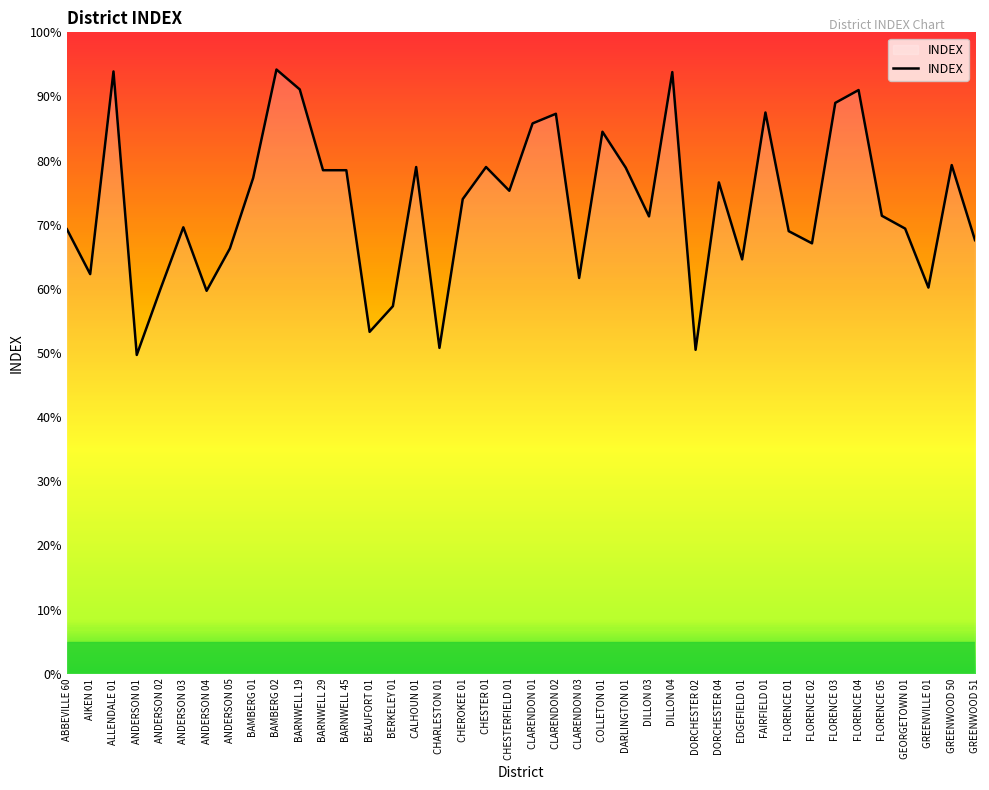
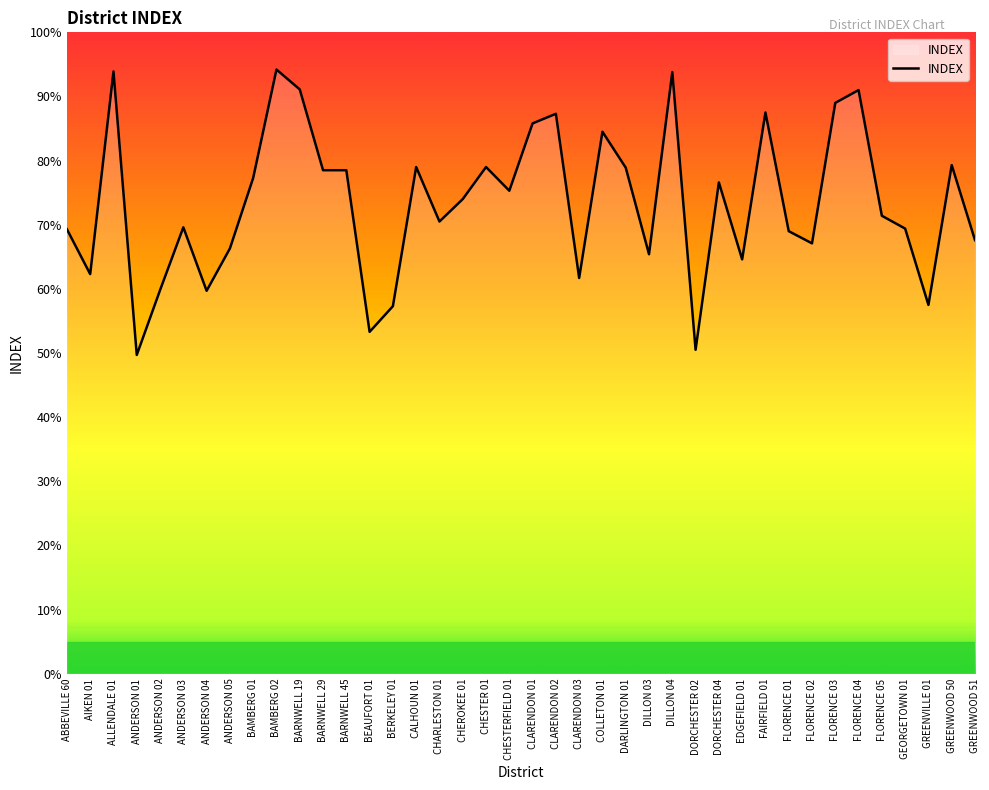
  {
    "ABBEVILLE 60": "69%",
    "AIKEN 01": "62%",
    "ALLENDALE 01": "94%",
    "ANDERSON 01": "50%",
    "ANDERSON 02": "60%",
    "ANDERSON 03": "70%",
    "ANDERSON 04": "60%",
    "ANDERSON 05": "66%",
    "BAMBERG 01": "77%",
    "BAMBERG 02": "94%",
    "BARNWELL 19": "91%",
    "BARNWELL 29": "79%",
    "BARNWELL 45": "79%",
    "BEAUFORT 01": "53%",
    "BERKELEY 01": "57%",
    "CALHOUN 01": "79%",
-   "CHARLESTON 01": "51%",
+   "CHARLESTON 01": "71%",
    "CHEROKEE 01": "74%",
    "CHESTER 01": "79%",
    "CHESTERFIELD 01": "75%",
    "CLARENDON 01": "86%",
    "CLARENDON 02": "87%",
    "CLARENDON 03": "62%",
    "COLLETON 01": "85%",
    "DARLINGTON 01": "79%",
-   "DILLON 03": "71%",
+   "DILLON 03": "65%",
    "DILLON 04": "94%",
    "DORCHESTER 02": "51%",
    "DORCHESTER 04": "77%",
    "EDGEFIELD 01": "65%",
    "FAIRFIELD 01": "88%",
    "FLORENCE 01": "69%",
    "FLORENCE 02": "67%",
    "FLORENCE 03": "89%",
    "FLORENCE 04": "91%",
    "FLORENCE 05": "71%",
    "GEORGETOWN 01": "69%",
-   "GREENVILLE 01": "60%",
+   "GREENVILLE 01": "58%",
    "GREENWOOD 50": "79%",
    "GREENWOOD 51": "68%"
  }
